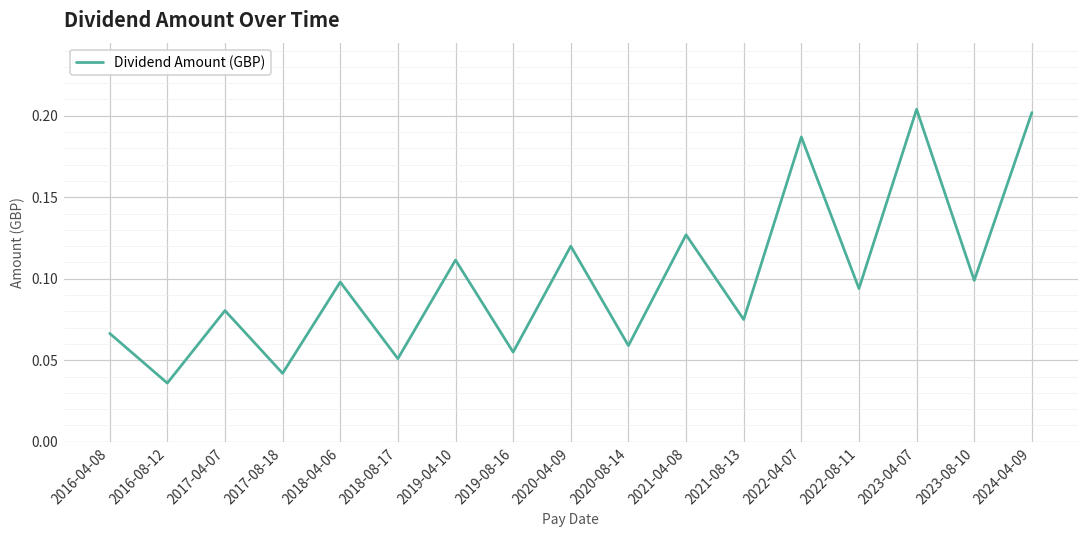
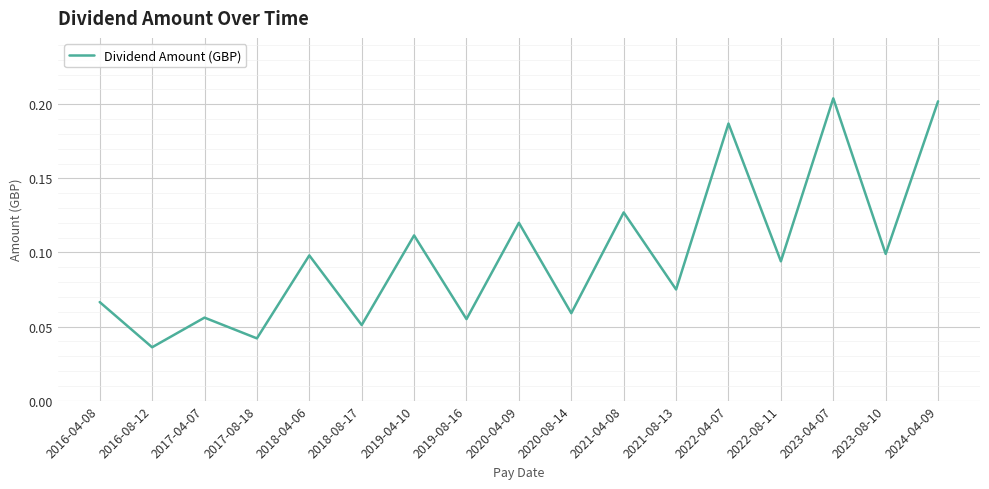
  {
    "2016-04-08": 0.067,
    "2016-08-12": 0.036,
-   "2017-04-07": 0.081,
+   "2017-04-07": 0.056,
    "2017-08-18": 0.042,
    "2018-04-06": 0.098,
    "2018-08-17": 0.051,
    "2019-04-10": 0.112,
    "2019-08-16": 0.055,
    "2020-04-09": 0.120,
    "2020-08-14": 0.059,
    "2021-04-08": 0.127,
    "2021-08-13": 0.075,
    "2022-04-07": 0.187,
    "2022-08-11": 0.094,
    "2023-04-07": 0.204,
    "2023-08-10": 0.099,
    "2024-04-09": 0.202
  }
